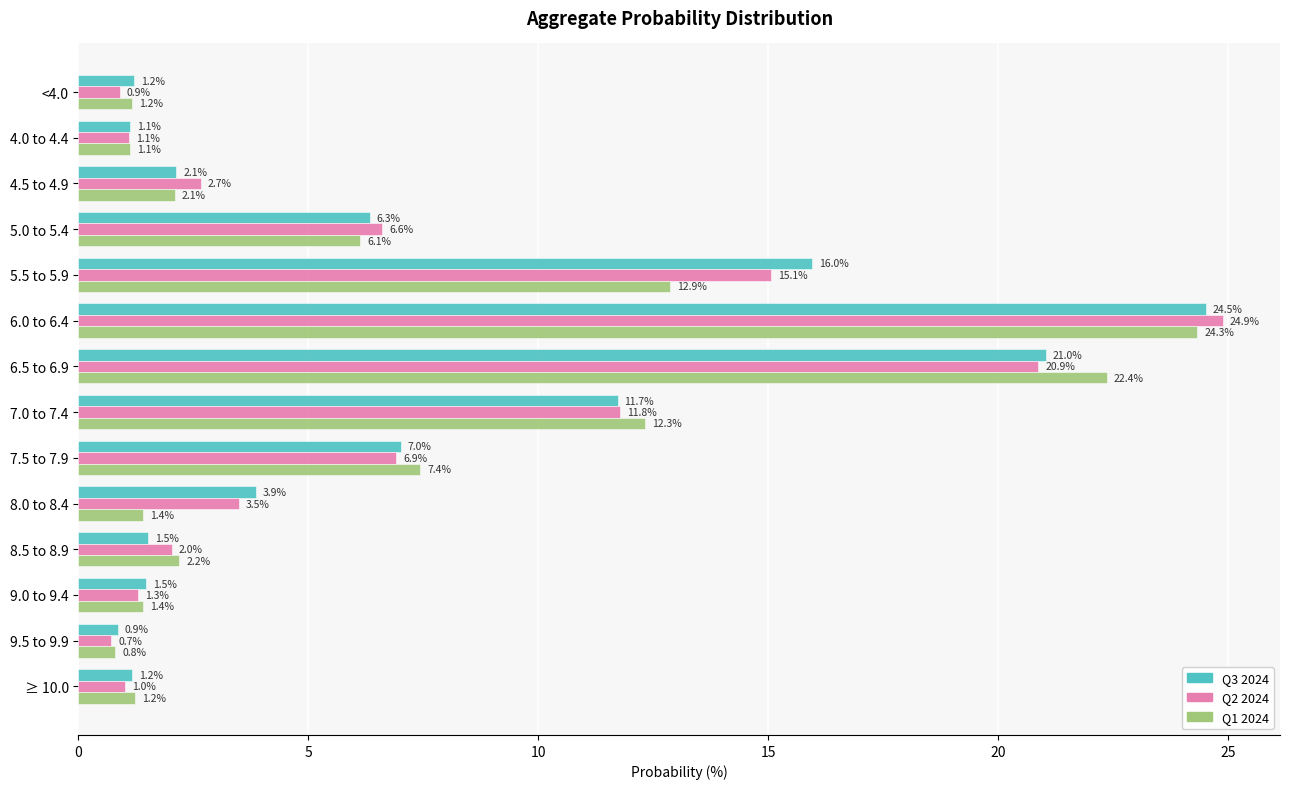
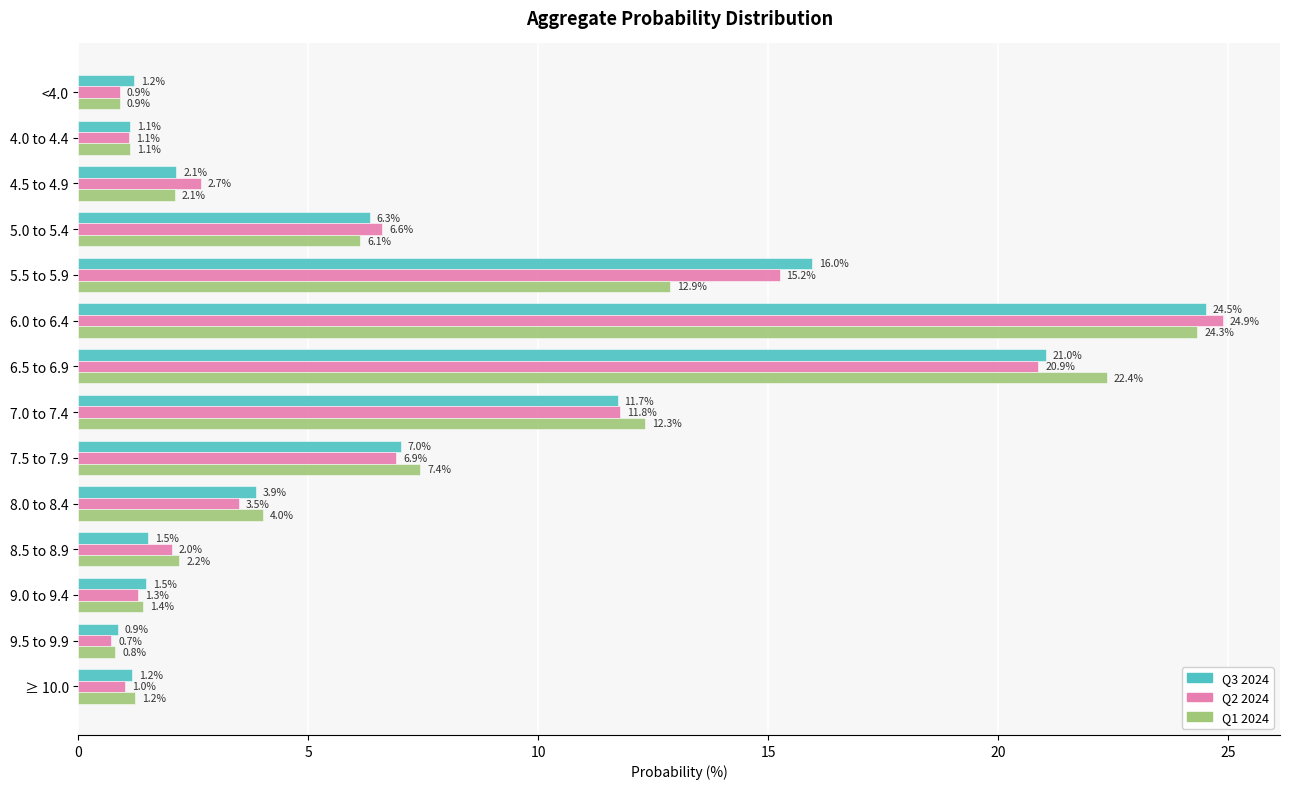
  {
    "Q3 2024": {
      "<4.0": "1.2%",
      "4.0 to 4.4": "1.1%",
      "4.5 to 4.9": "2.1%",
      "5.0 to 5.4": "6.3%",
      "5.5 to 5.9": "16.0%",
      "6.0 to 6.4": "24.5%",
      "6.5 to 6.9": "21.0%",
      "7.0 to 7.4": "11.7%",
      "7.5 to 7.9": "7.0%",
      "8.0 to 8.4": "3.9%",
      "8.5 to 8.9": "1.5%",
      "9.0 to 9.4": "1.5%",
      "9.5 to 9.9": "0.9%",
      "≥ 10.0": "1.2%"
    },
    "Q2 2024": {
      "<4.0": "0.9%",
      "4.0 to 4.4": "1.1%",
      "4.5 to 4.9": "2.7%",
      "5.0 to 5.4": "6.6%",
-     "5.5 to 5.9": "15.1%",
+     "5.5 to 5.9": "15.2%",
      "6.0 to 6.4": "24.9%",
      "6.5 to 6.9": "20.9%",
      "7.0 to 7.4": "11.8%",
      "7.5 to 7.9": "6.9%",
      "8.0 to 8.4": "3.5%",
      "8.5 to 8.9": "2.0%",
      "9.0 to 9.4": "1.3%",
      "9.5 to 9.9": "0.7%",
      "≥ 10.0": "1.0%"
    },
    "Q1 2024": {
-     "<4.0": "1.2%",
+     "<4.0": "0.9%",
      "4.0 to 4.4": "1.1%",
      "4.5 to 4.9": "2.1%",
      "5.0 to 5.4": "6.1%",
      "5.5 to 5.9": "12.9%",
      "6.0 to 6.4": "24.3%",
      "6.5 to 6.9": "22.4%",
      "7.0 to 7.4": "12.3%",
      "7.5 to 7.9": "7.4%",
-     "8.0 to 8.4": "1.4%",
+     "8.0 to 8.4": "4.0%",
      "8.5 to 8.9": "2.2%",
      "9.0 to 9.4": "1.4%",
      "9.5 to 9.9": "0.8%",
      "≥ 10.0": "1.2%"
    }
  }
